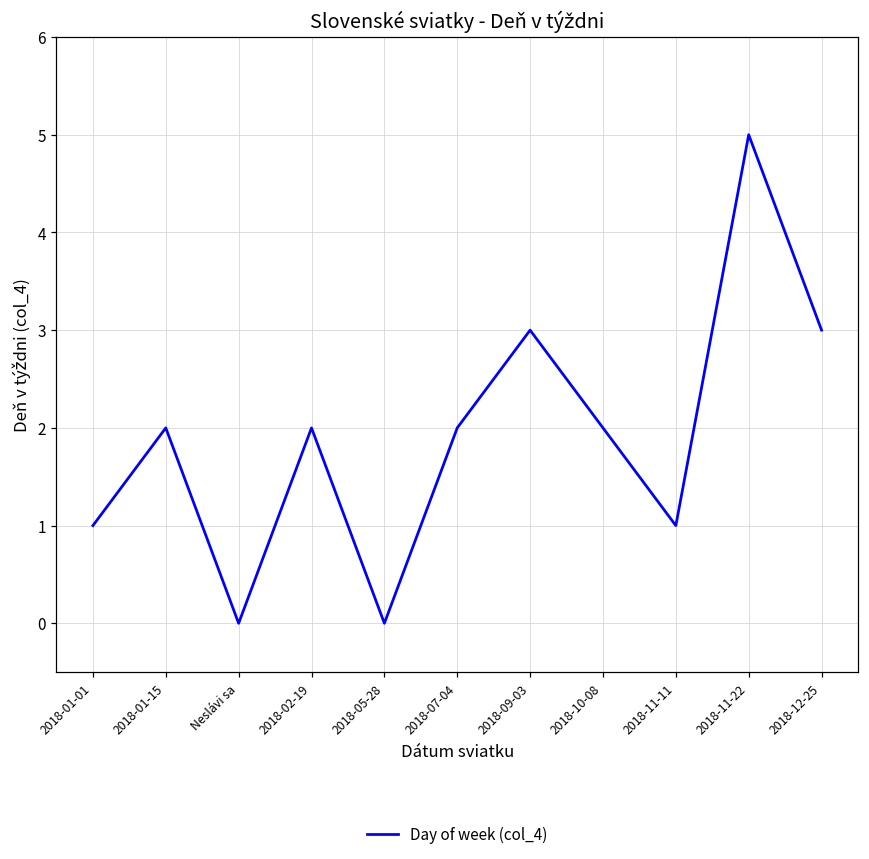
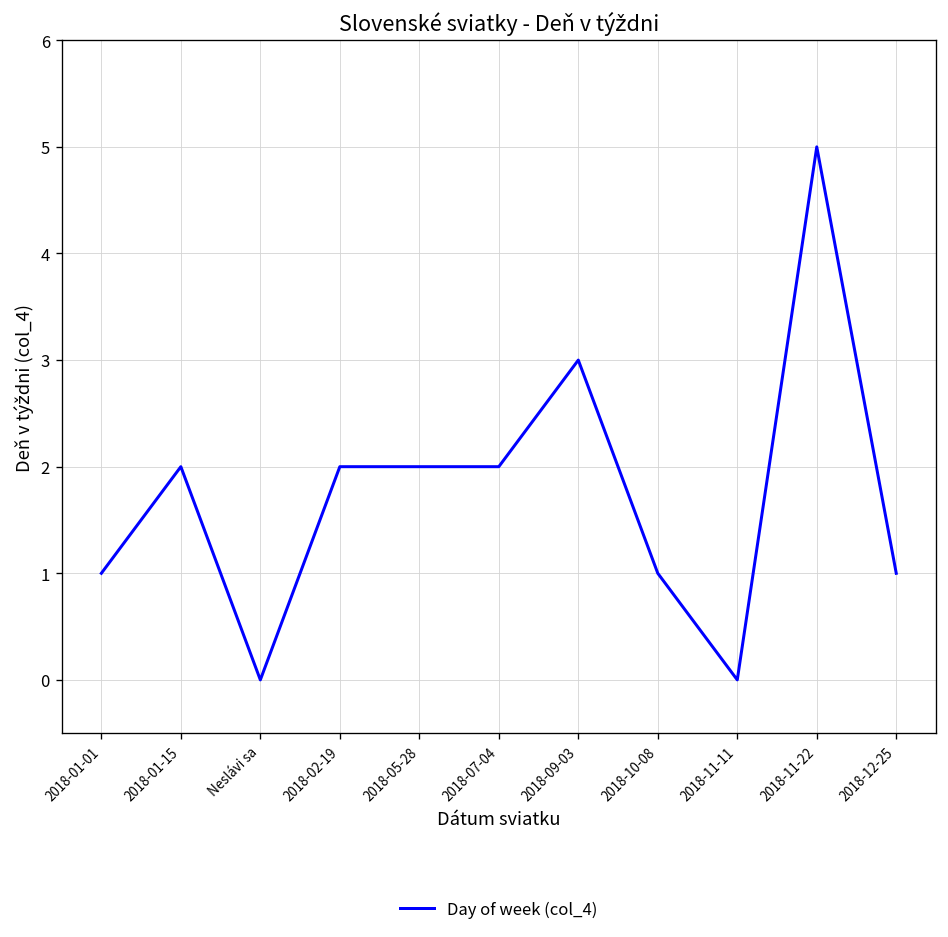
  {
    "2018-01-01": 1,
    "2018-01-15": 2,
    "Neslávi sa": 0,
    "2018-02-19": 2,
-   "2018-05-28": 0,
+   "2018-05-28": 2,
    "2018-07-04": 2,
    "2018-09-03": 3,
-   "2018-10-08": 2,
-   "2018-11-11": 1,
+   "2018-10-08": 1,
+   "2018-11-11": 0,
    "2018-11-22": 5,
-   "2018-12-25": 3
+   "2018-12-25": 1
  }
